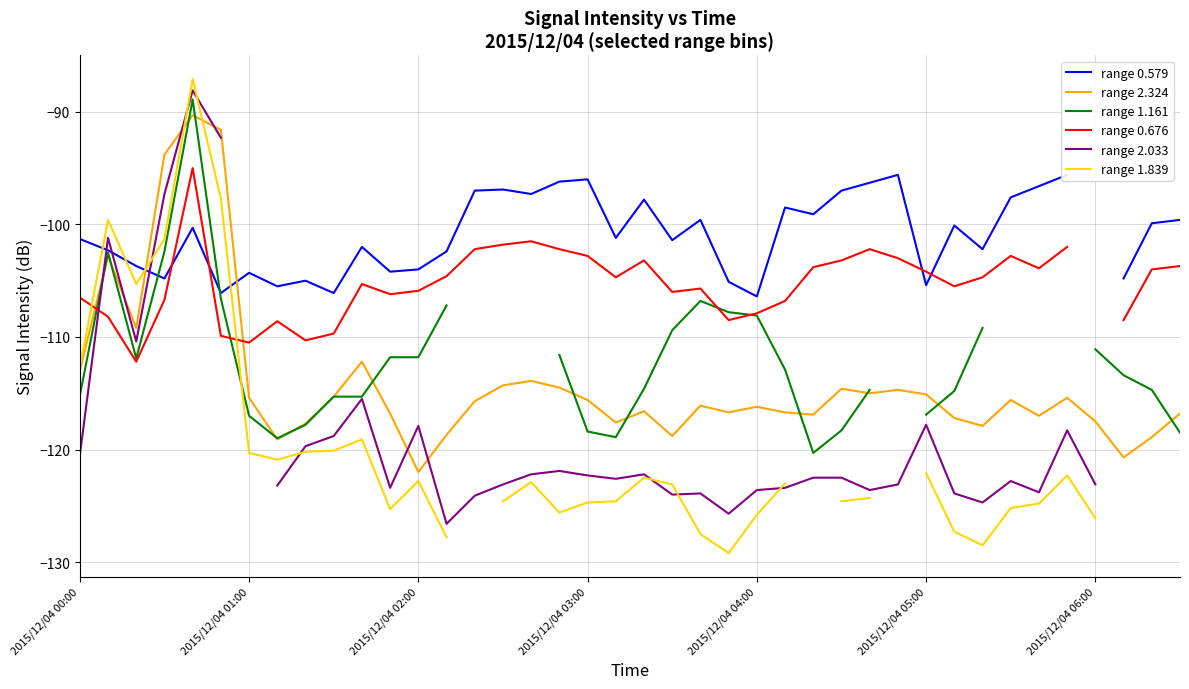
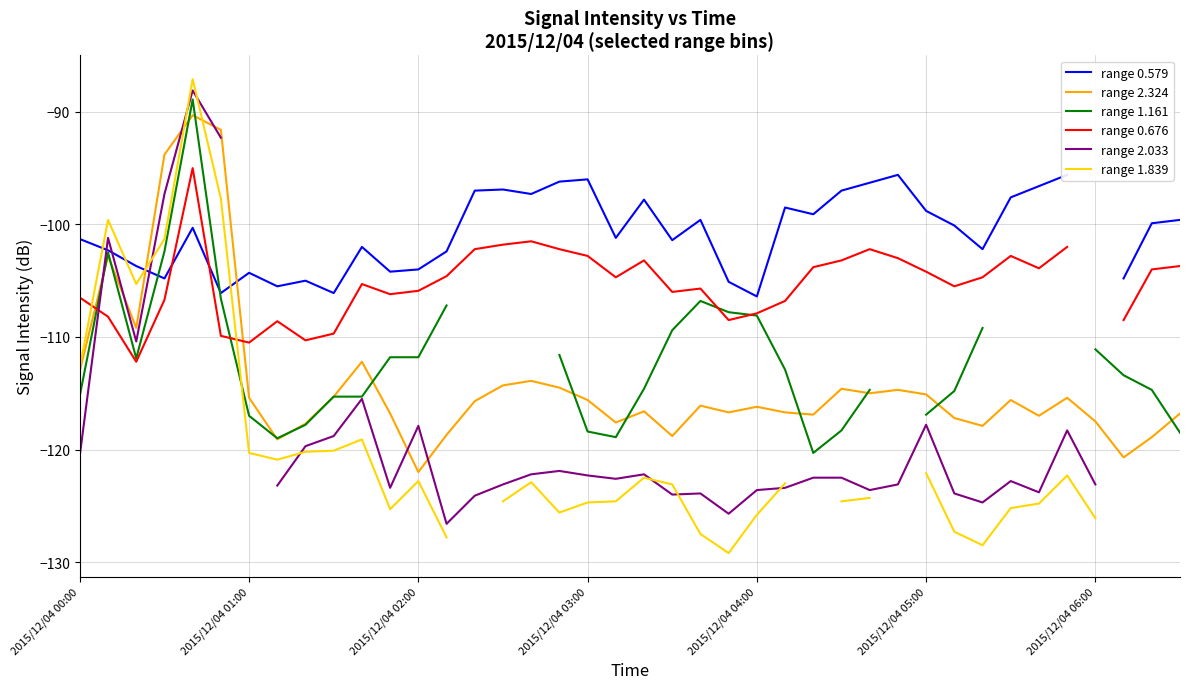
  {
    "range 0.579": {
      "2015/12/04 00:00": -101.3,
      "2015/12/04 01:00": -104.3,
      "2015/12/04 02:00": -104.0,
      "2015/12/04 03:00": -96.0,
      "2015/12/04 04:00": -106.4,
-     "2015/12/04 05:00": -105.4
+     "2015/12/04 05:00": -98.8
    },
    "range 1.161": {
      "2015/12/04 00:00": -115.2,
      "2015/12/04 01:00": -117.0,
      "2015/12/04 02:00": -111.8,
      "2015/12/04 03:00": -118.4,
      "2015/12/04 05:00": -116.9,
      "2015/12/04 06:00": -111.1
    },
    "range 0.676": {
      "2015/12/04 00:00": -106.5,
      "2015/12/04 01:00": -110.5,
      "2015/12/04 02:00": -105.9,
      "2015/12/04 03:00": -102.8,
      "2015/12/04 05:00": -104.2
    },
    "range 2.033": {
      "2015/12/04 00:00": -120.5,
      "2015/12/04 02:00": -117.9,
      "2015/12/04 03:00": -122.3,
      "2015/12/04 04:00": -123.6,
      "2015/12/04 05:00": -117.8,
      "2015/12/04 06:00": -123.1
    }
  }
